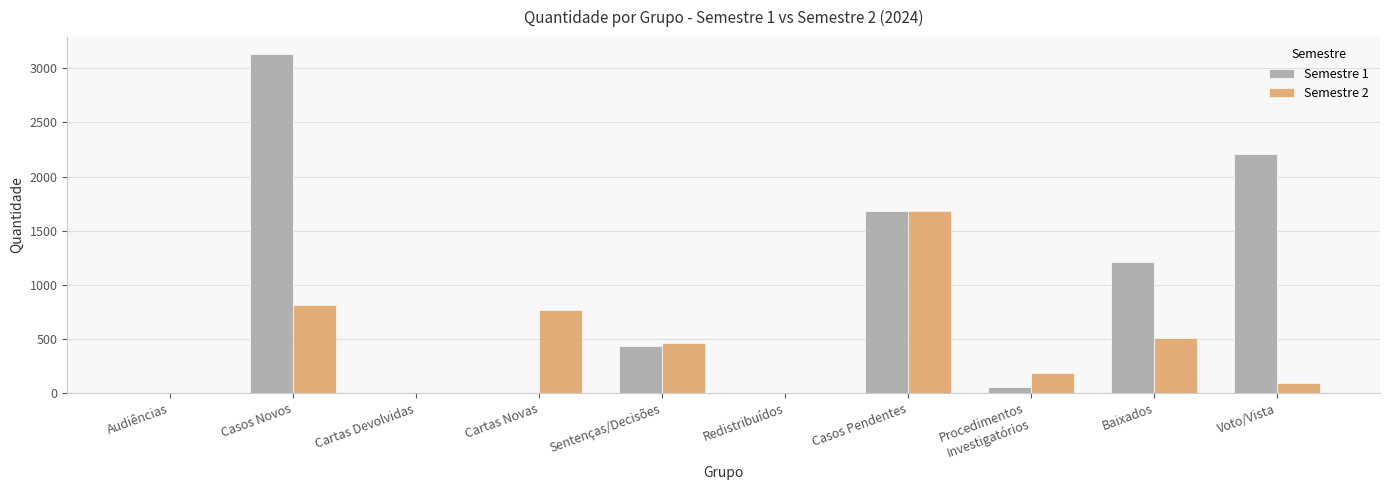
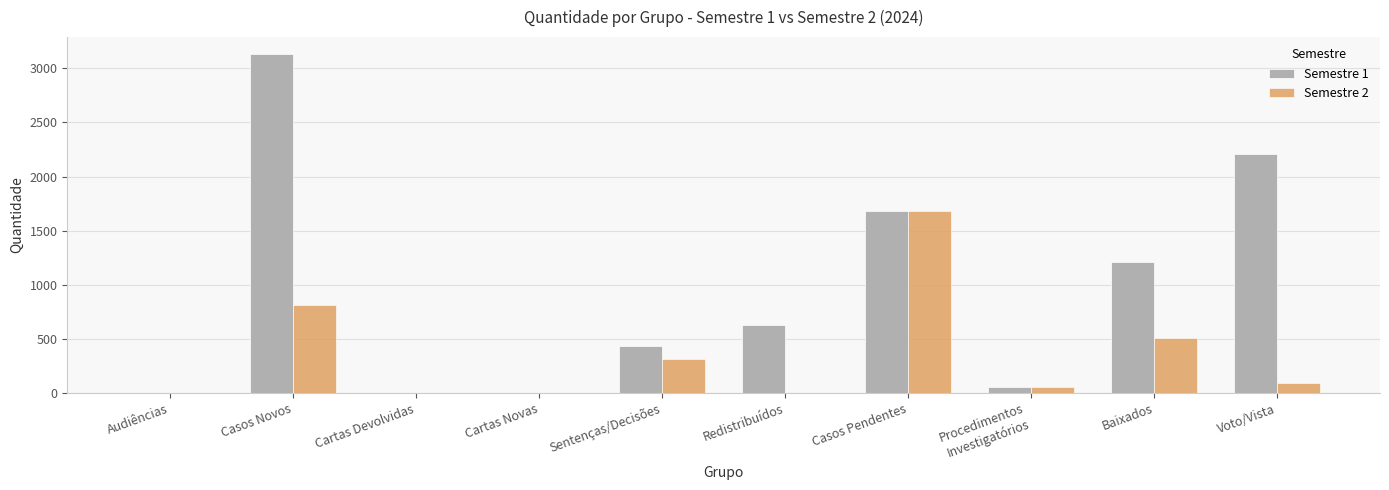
  {
    "Semestre 1": {
      "Audiências": 0,
      "Casos Novos": 3130,
      "Cartas Devolvidas": 0,
      "Cartas Novas": 0,
      "Sentenças/Decisões": 430,
-     "Redistribuídos": 0,
+     "Redistribuídos": 630,
      "Casos Pendentes": 1690,
      "Procedimentos Investigatórios": 60,
      "Baixados": 1210,
      "Voto/Vista": 2210
    },
    "Semestre 2": {
      "Audiências": 0,
      "Casos Novos": 810,
      "Cartas Devolvidas": 0,
-     "Cartas Novas": 770,
-     "Sentenças/Decisões": 460,
+     "Cartas Novas": 0,
+     "Sentenças/Decisões": 320,
      "Redistribuídos": 0,
      "Casos Pendentes": 1690,
-     "Procedimentos Investigatórios": 190,
+     "Procedimentos Investigatórios": 60,
      "Baixados": 510,
      "Voto/Vista": 90
    }
  }
